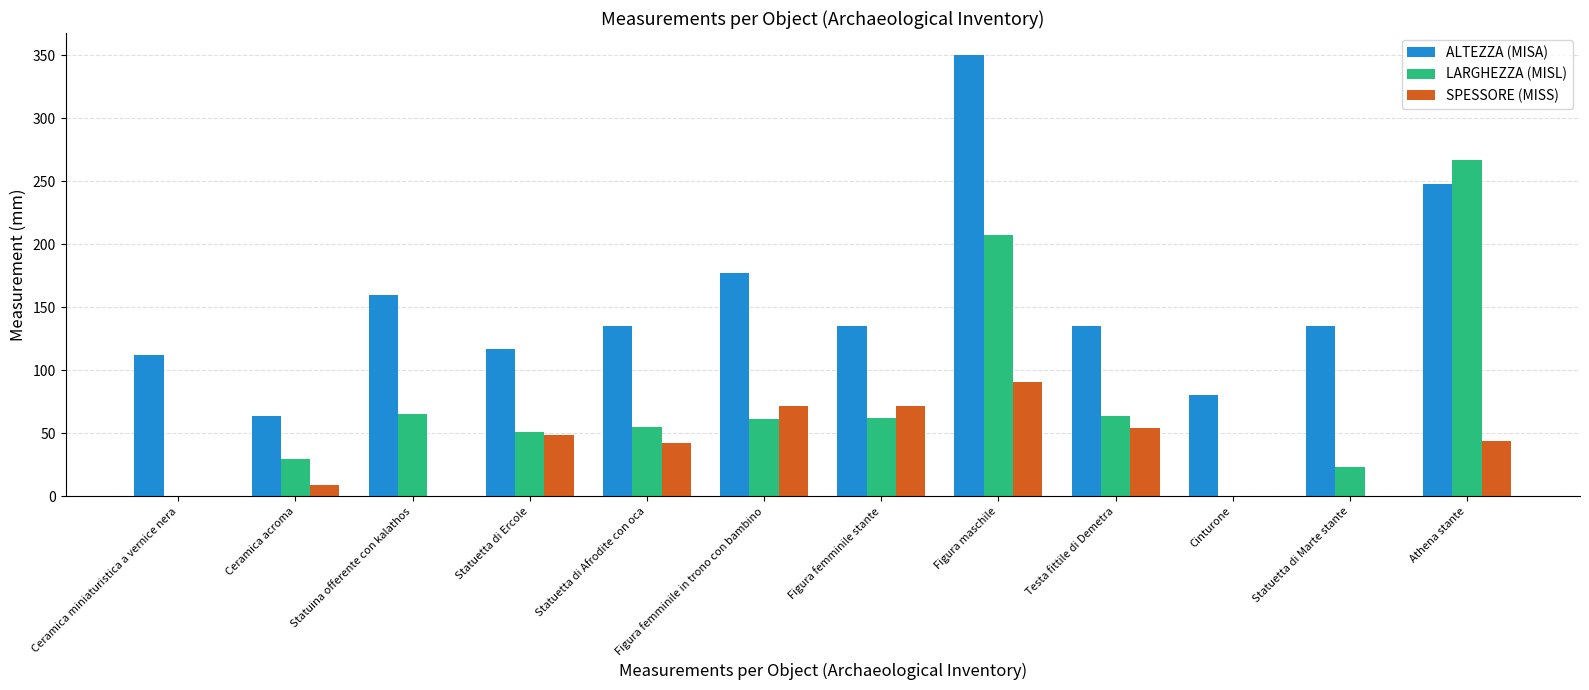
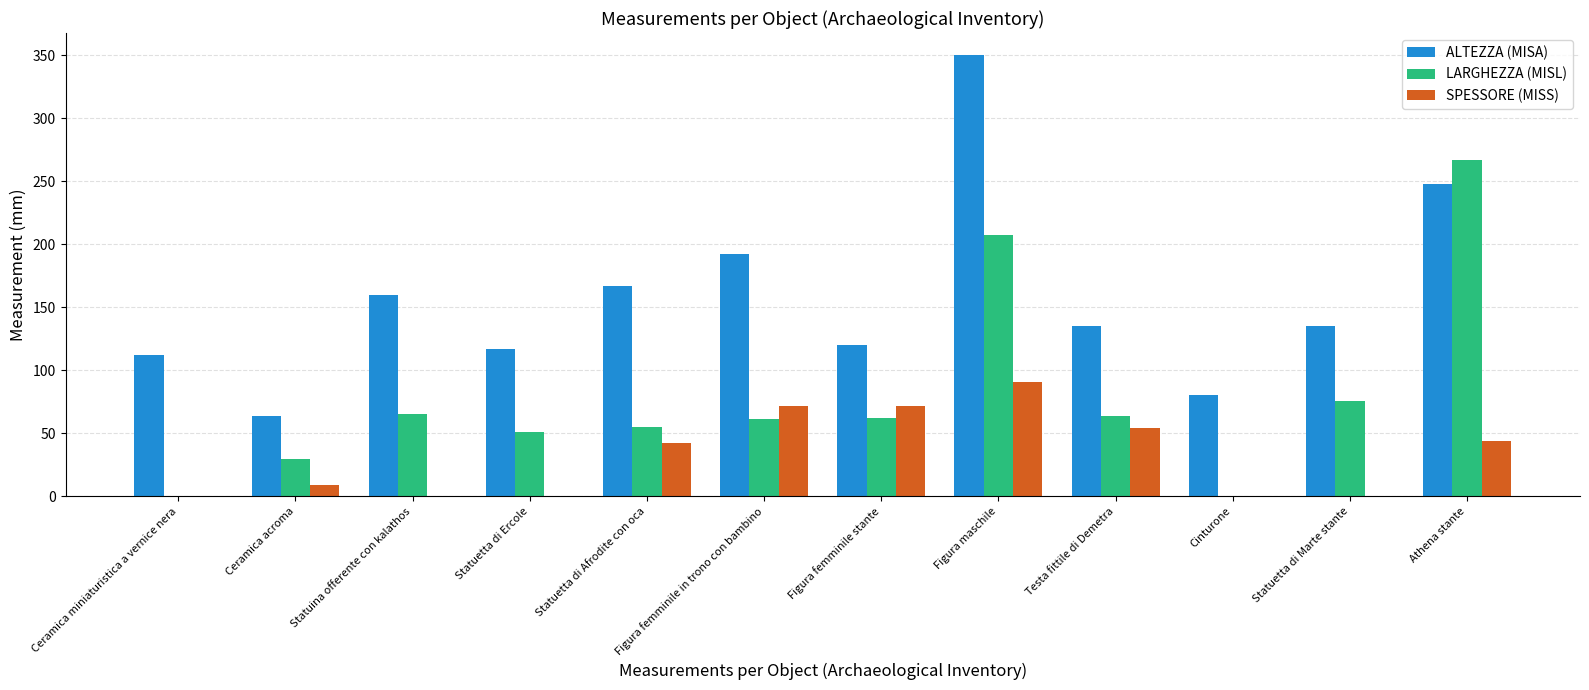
  {
    "ALTEZZA (MISA)": {
      "Ceramica miniaturistica a vernice nera": 112,
      "Ceramica acroma": 64,
      "Statuina offerente con kalathos": 160,
      "Statuetta di Ercole": 117,
-     "Statuetta di Afrodite con oca": 135,
-     "Figura femminile in trono con bambino": 177,
-     "Figura femminile stante": 135,
+     "Statuetta di Afrodite con oca": 167,
+     "Figura femminile in trono con bambino": 192,
+     "Figura femminile stante": 120,
      "Figura maschile": 350,
      "Testa fittile di Demetra": 135,
      "Cinturone": 80,
      "Statuetta di Marte stante": 135,
      "Athena stante": 248
    },
    "LARGHEZZA (MISL)": {
      "Ceramica miniaturistica a vernice nera": 0,
      "Ceramica acroma": 30,
      "Statuina offerente con kalathos": 65,
      "Statuetta di Ercole": 51,
      "Statuetta di Afrodite con oca": 55,
      "Figura femminile in trono con bambino": 61,
      "Figura femminile stante": 62,
      "Figura maschile": 207,
      "Testa fittile di Demetra": 64,
      "Cinturone": 0,
-     "Statuetta di Marte stante": 23,
+     "Statuetta di Marte stante": 76,
      "Athena stante": 267
    },
    "SPESSORE (MISS)": {
      "Ceramica miniaturistica a vernice nera": 0,
      "Ceramica acroma": 9,
      "Statuina offerente con kalathos": 0,
-     "Statuetta di Ercole": 49,
+     "Statuetta di Ercole": 0,
      "Statuetta di Afrodite con oca": 42,
      "Figura femminile in trono con bambino": 72,
      "Figura femminile stante": 72,
      "Figura maschile": 91,
      "Testa fittile di Demetra": 54,
      "Cinturone": 0,
      "Statuetta di Marte stante": 0,
      "Athena stante": 44
    }
  }
